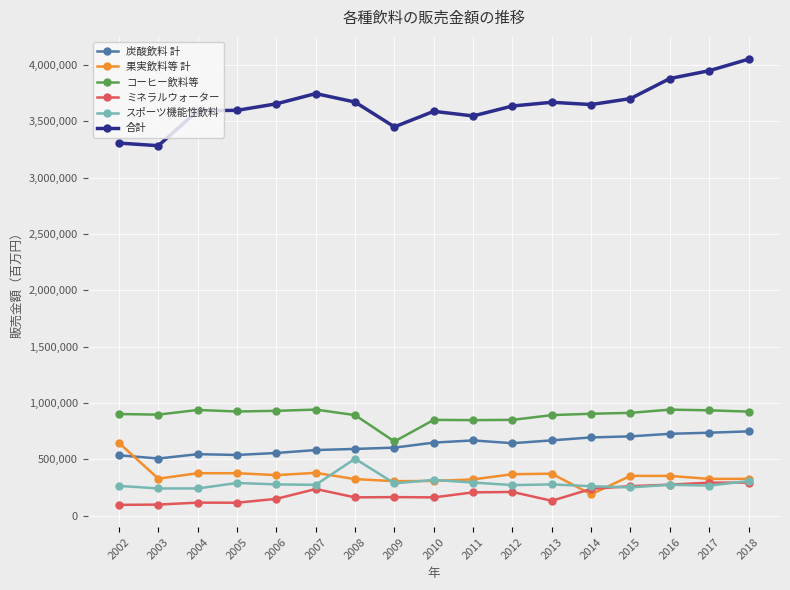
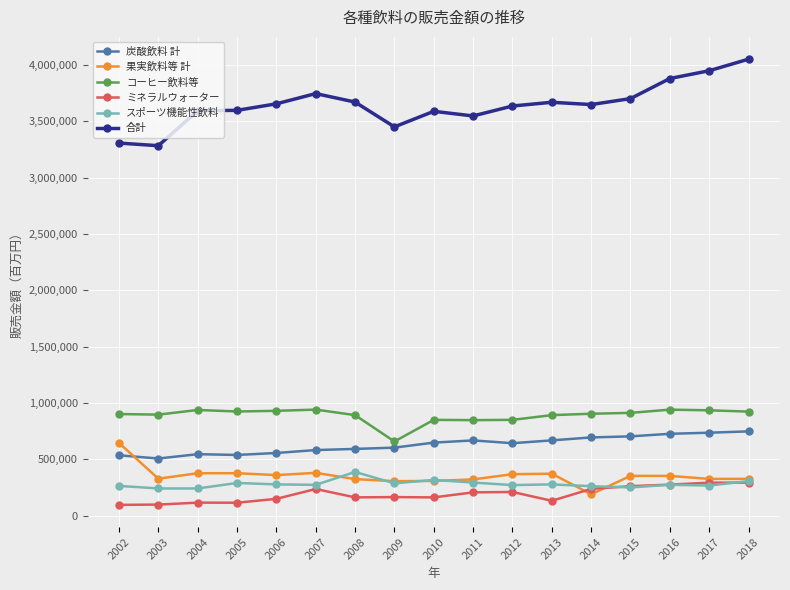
  {
    "炭酸飲料 計": {
      "2002": "540,000",
      "2003": "510,000",
      "2004": "550,000",
      "2005": "540,000",
      "2006": "560,000",
      "2007": "580,000",
      "2008": "590,000",
      "2009": "600,000",
      "2010": "650,000",
      "2011": "670,000",
      "2012": "640,000",
      "2013": "670,000",
      "2014": "690,000",
      "2015": "700,000",
      "2016": "730,000",
      "2017": "740,000",
      "2018": "750,000"
    },
    "果実飲料等 計": {
      "2002": "640,000",
      "2003": "330,000",
      "2004": "380,000",
      "2005": "380,000",
      "2006": "360,000",
      "2007": "380,000",
      "2008": "320,000",
      "2011": "320,000",
      "2012": "370,000",
      "2013": "370,000",
      "2014": "190,000",
      "2015": "350,000",
      "2016": "350,000",
      "2017": "330,000"
    },
    "コーヒー飲料等": {
      "2002": "900,000",
      "2003": "900,000",
      "2004": "940,000",
      "2005": "920,000",
      "2006": "930,000",
      "2007": "940,000",
      "2008": "890,000",
      "2009": "660,000",
      "2010": "850,000",
      "2011": "850,000",
      "2012": "850,000",
      "2013": "890,000",
      "2014": "900,000",
      "2015": "910,000",
      "2016": "940,000",
      "2017": "930,000",
      "2018": "920,000"
    },
    "ミネラルウォーター": {
      "2002": "100,000",
      "2003": "100,000",
      "2004": "120,000",
      "2005": "110,000",
      "2006": "150,000",
      "2007": "240,000",
      "2008": "160,000",
      "2009": "160,000",
      "2010": "160,000",
      "2011": "210,000",
      "2012": "210,000",
      "2013": "130,000",
      "2014": "240,000",
      "2017": "290,000"
    },
    "スポーツ機能性飲料": {
      "2002": "260,000",
      "2003": "240,000",
      "2004": "240,000",
      "2005": "290,000",
      "2006": "280,000",
      "2007": "270,000",
-     "2008": "510,000",
+     "2008": "390,000",
      "2011": "290,000",
      "2012": "270,000",
      "2013": "280,000",
      "2014": "260,000",
      "2017": "270,000"
    },
    "合計": {
      "2002": "3,310,000",
      "2003": "3,280,000",
      "2005": "3,600,000",
      "2006": "3,650,000",
      "2007": "3,750,000",
      "2008": "3,670,000",
      "2009": "3,450,000",
      "2010": "3,590,000",
      "2011": "3,550,000",
      "2012": "3,630,000",
      "2013": "3,670,000",
      "2014": "3,650,000",
      "2015": "3,700,000",
      "2016": "3,880,000",
      "2017": "3,950,000",
      "2018": "4,050,000"
    }
  }
